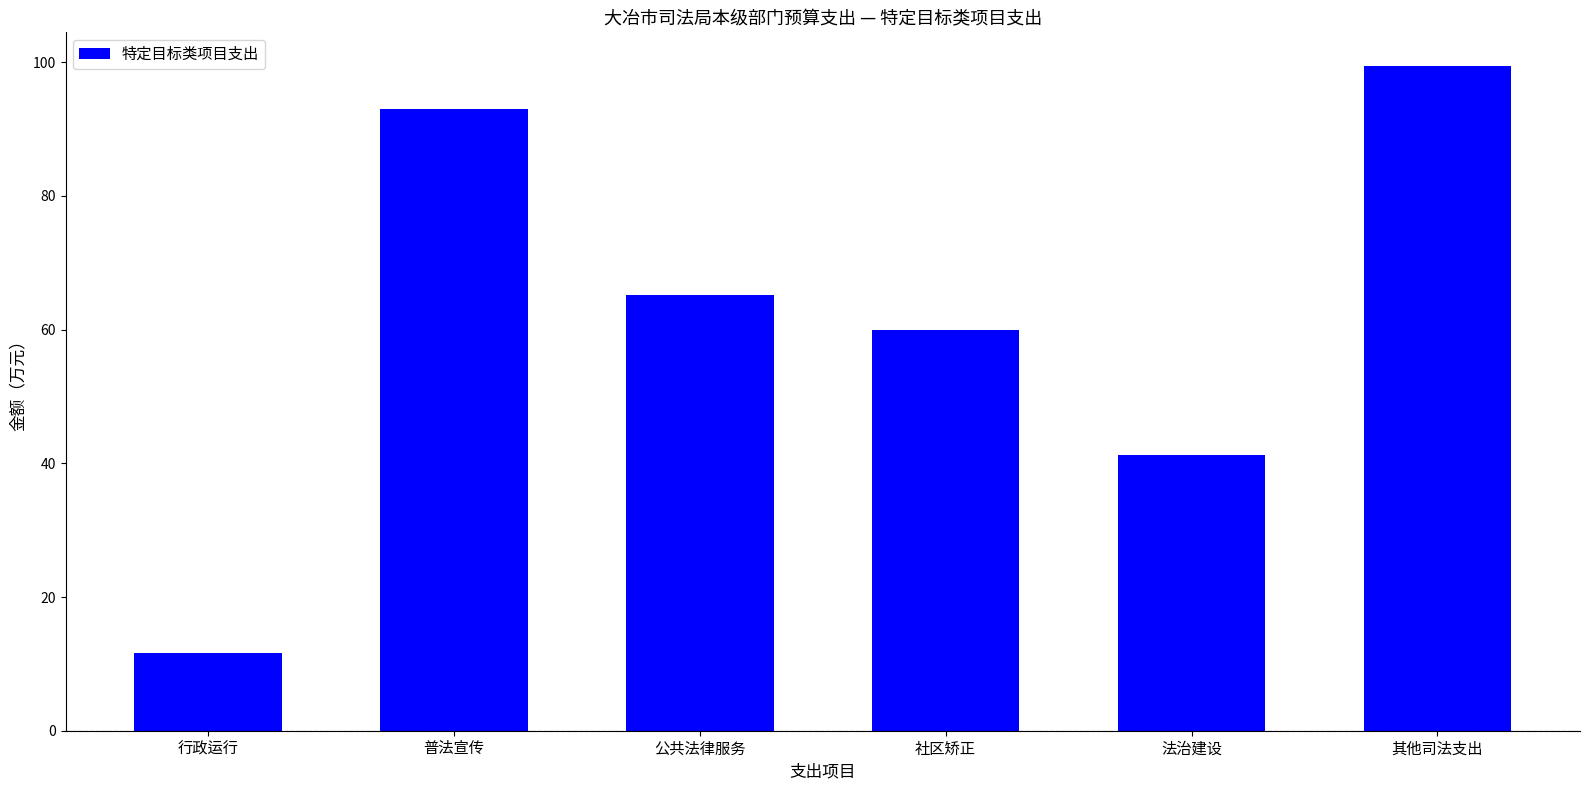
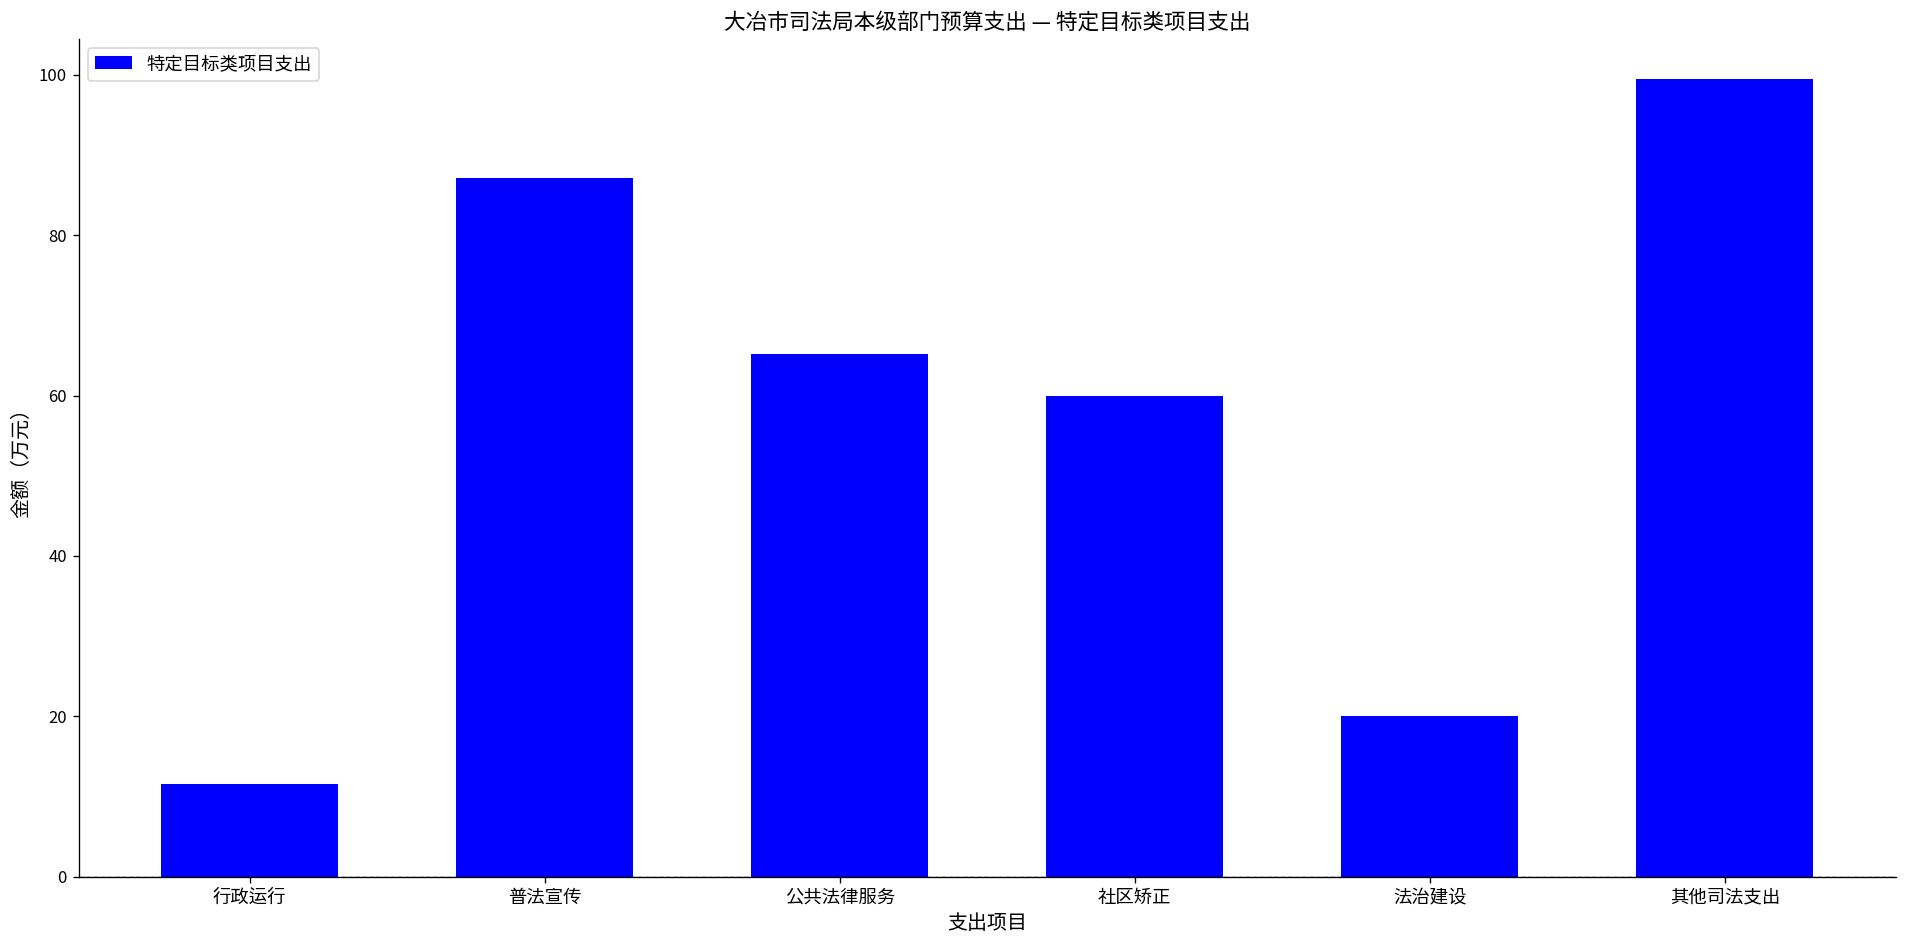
  {
    "行政运行": 12,
-   "普法宣传": 93,
+   "普法宣传": 87,
    "公共法律服务": 65,
    "社区矫正": 60,
-   "法治建设": 41,
+   "法治建设": 20,
    "其他司法支出": 100
  }
